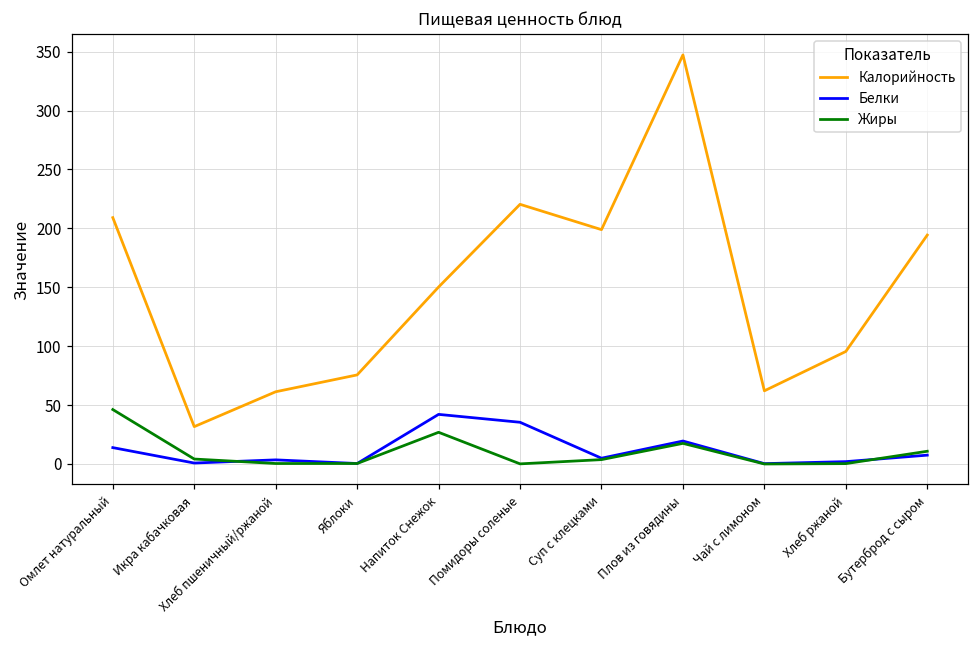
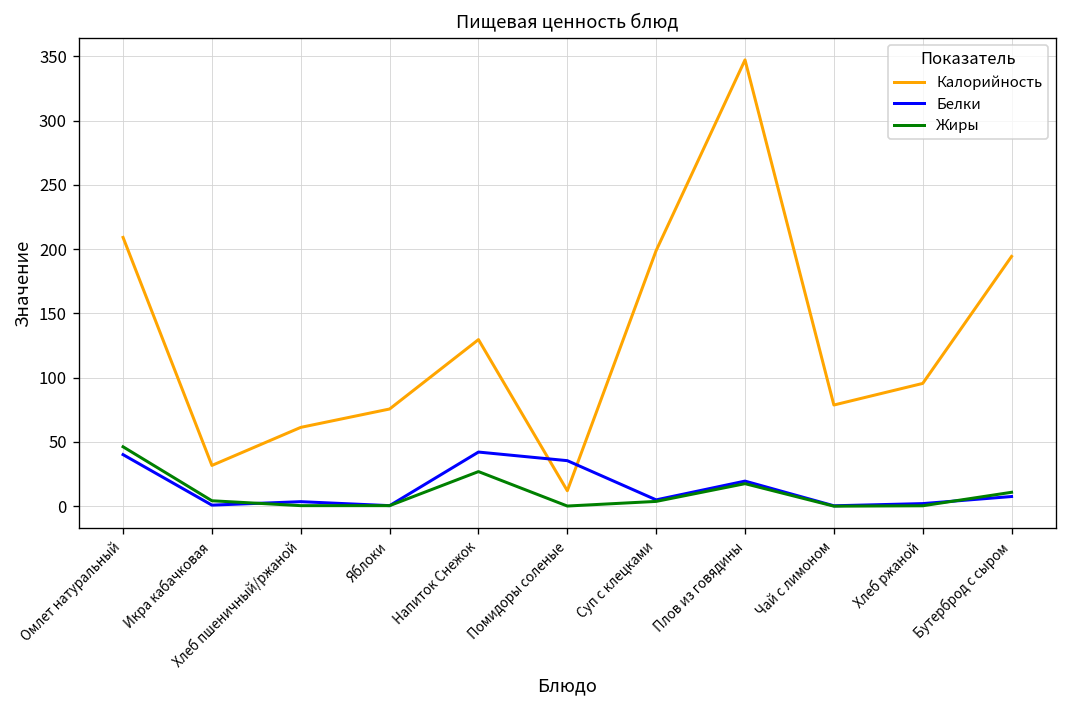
  {
    "Калорийность": {
      "Омлет натуральный": 209,
      "Икра кабачковая": 32,
      "Хлеб пшеничный/ржаной": 61,
      "Яблоки": 76,
-     "Напиток Снежок": 150,
-     "Помидоры соленые": 220,
+     "Напиток Снежок": 130,
+     "Помидоры соленые": 12,
      "Суп с клецками": 199,
      "Плов из говядины": 347,
-     "Чай с лимоном": 62,
+     "Чай с лимоном": 79,
      "Хлеб ржаной": 96,
      "Бутерброд с сыром": 194
    },
    "Белки": {
-     "Омлет натуральный": 14,
+     "Омлет натуральный": 40,
      "Икра кабачковая": 1,
      "Хлеб пшеничный/ржаной": 4,
      "Напиток Снежок": 42,
      "Помидоры соленые": 35,
      "Бутерброд с сыром": 8
    },
    "Жиры": {
      "Омлет натуральный": 46,
      "Икра кабачковая": 4,
      "Хлеб пшеничный/ржаной": 0,
      "Напиток Снежок": 27,
      "Помидоры соленые": 0,
      "Бутерброд с сыром": 11
    }
  }
